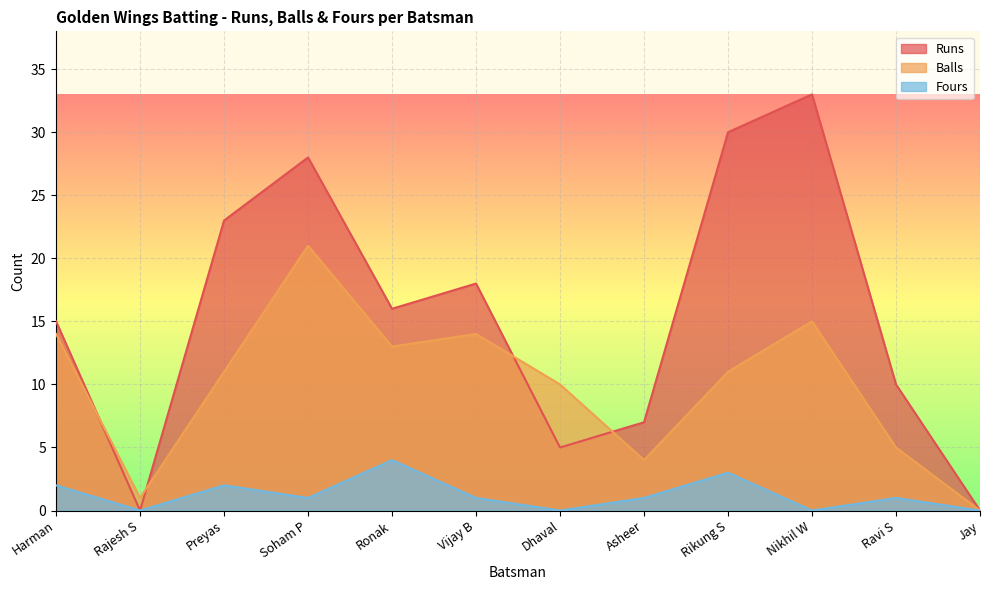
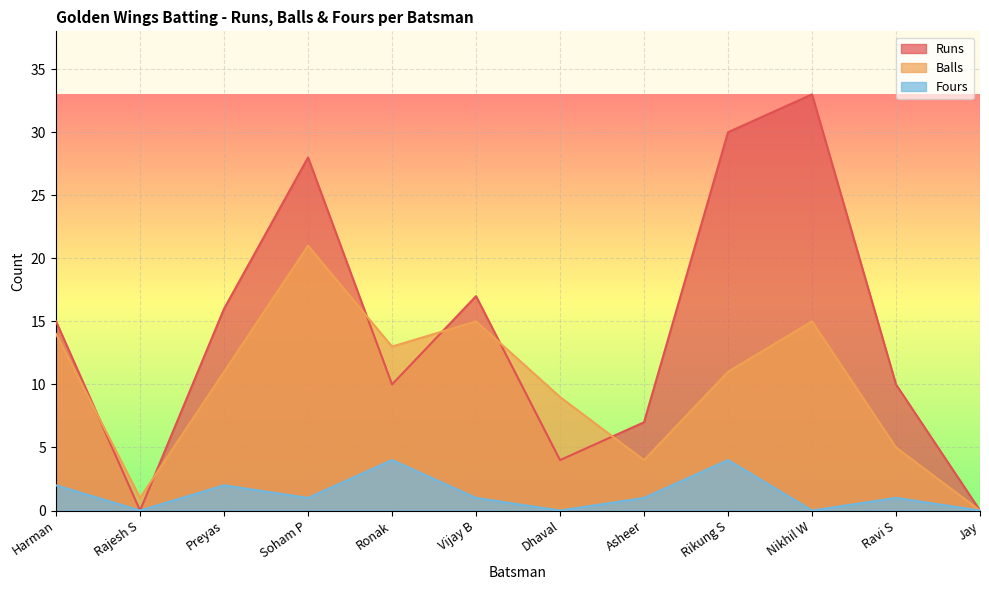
  {
    "Runs": {
      "Harman": 15,
-     "Preyas": 23,
+     "Preyas": 16,
      "Soham P": 28,
-     "Ronak": 16,
-     "Vijay B": 18,
-     "Dhaval": 5,
+     "Ronak": 10,
+     "Vijay B": 17,
+     "Dhaval": 4,
      "Asheer": 7,
      "Rikung S": 30,
      "Nikhil W": 33,
      "Ravi S": 10
    },
    "Balls": {
      "Harman": 14,
      "Rajesh S": 1,
      "Preyas": 11,
      "Soham P": 21,
      "Ronak": 13,
-     "Vijay B": 14,
-     "Dhaval": 10,
+     "Vijay B": 15,
+     "Dhaval": 9,
      "Asheer": 4,
      "Rikung S": 11,
      "Nikhil W": 15,
      "Ravi S": 5
    },
    "Fours": {
      "Harman": 2,
      "Preyas": 2,
      "Soham P": 1,
      "Ronak": 4,
      "Vijay B": 1,
      "Dhaval": 0,
      "Asheer": 1,
-     "Rikung S": 3,
+     "Rikung S": 4,
      "Nikhil W": 0,
      "Ravi S": 1
    }
  }
